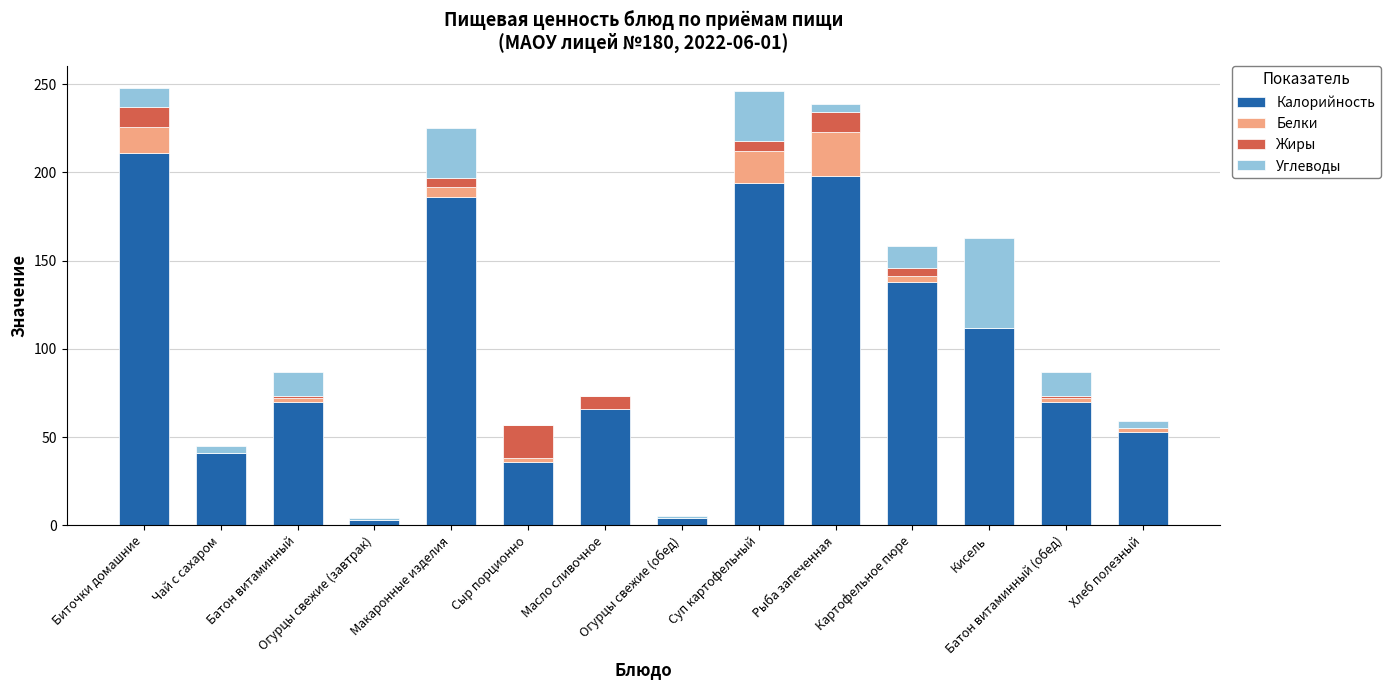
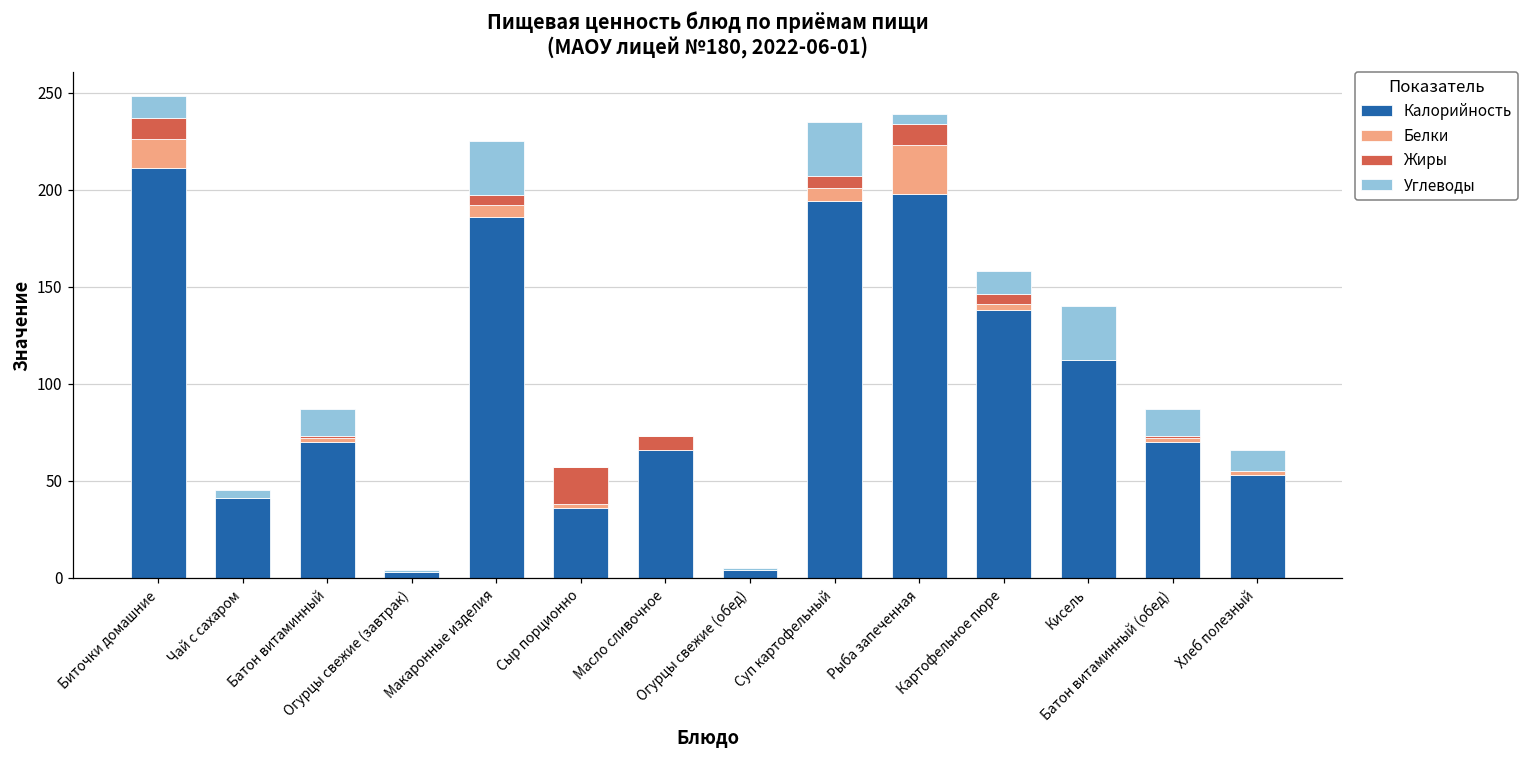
  {
    "Калорийность": {
      "Биточки домашние": 211,
      "Чай с сахаром": 41,
      "Батон витаминный": 70,
      "Огурцы свежие (завтрак)": 3,
      "Макаронные изделия": 186,
      "Сыр порционно": 36,
      "Масло сливочное": 66,
      "Огурцы свежие (обед)": 4,
      "Суп картофельный": 194,
      "Рыба запеченная": 198,
      "Картофельное пюре": 138,
      "Кисель": 112,
      "Батон витаминный (обед)": 70,
      "Хлеб полезный": 53
    },
    "Белки": {
      "Биточки домашние": 15,
      "Чай с сахаром": 0,
      "Батон витаминный": 2,
      "Огурцы свежие (завтрак)": 0,
      "Макаронные изделия": 6,
      "Сыр порционно": 2,
      "Масло сливочное": 0,
      "Огурцы свежие (обед)": 0,
-     "Суп картофельный": 18,
+     "Суп картофельный": 7,
      "Рыба запеченная": 25,
      "Картофельное пюре": 3,
      "Кисель": 0,
      "Батон витаминный (обед)": 2,
      "Хлеб полезный": 2
    },
    "Жиры": {
      "Биточки домашние": 11,
      "Чай с сахаром": 0,
      "Огурцы свежие (завтрак)": 0,
      "Макаронные изделия": 5,
      "Сыр порционно": 19,
      "Масло сливочное": 7,
      "Огурцы свежие (обед)": 0,
      "Суп картофельный": 6,
      "Рыба запеченная": 11,
      "Картофельное пюре": 5,
      "Кисель": 0,
      "Хлеб полезный": 0
    },
    "Углеводы": {
      "Биточки домашние": 11,
      "Чай с сахаром": 4,
      "Батон витаминный": 14,
      "Макаронные изделия": 28,
      "Сыр порционно": 0,
      "Масло сливочное": 0,
      "Суп картофельный": 28,
      "Рыба запеченная": 5,
      "Картофельное пюре": 12,
-     "Кисель": 51,
+     "Кисель": 28,
      "Батон витаминный (обед)": 14,
-     "Хлеб полезный": 4
+     "Хлеб полезный": 11
    }
  }
